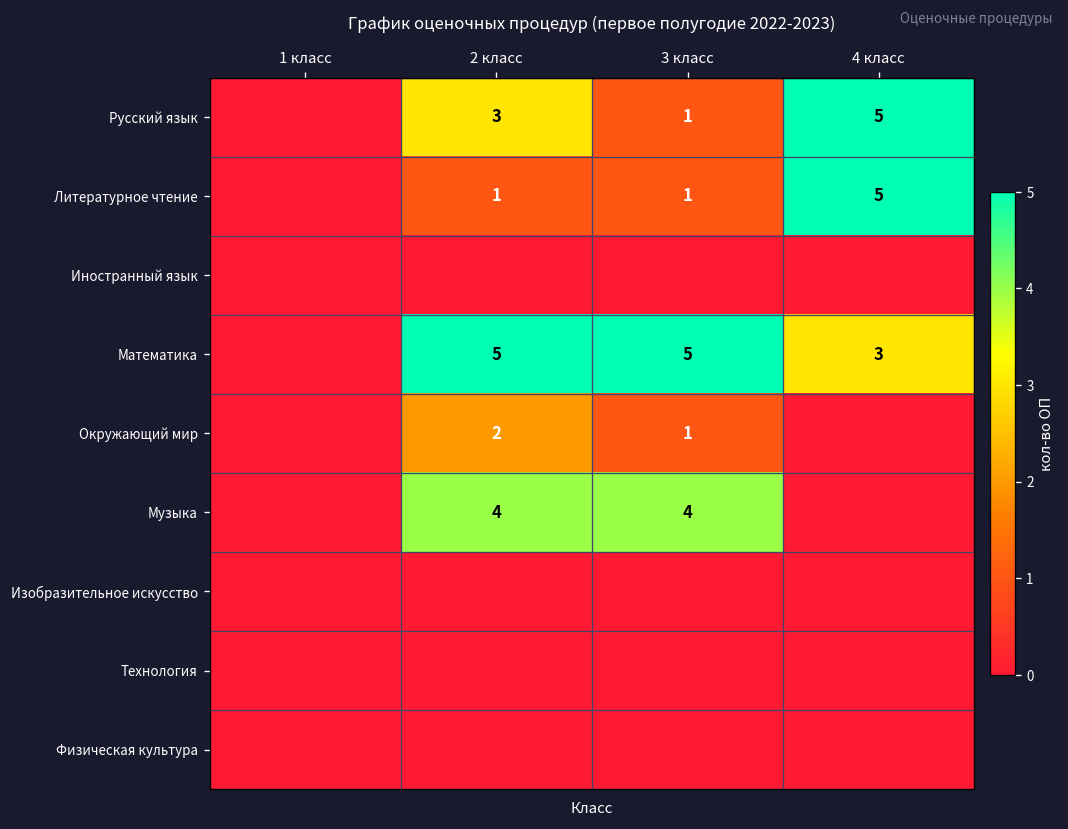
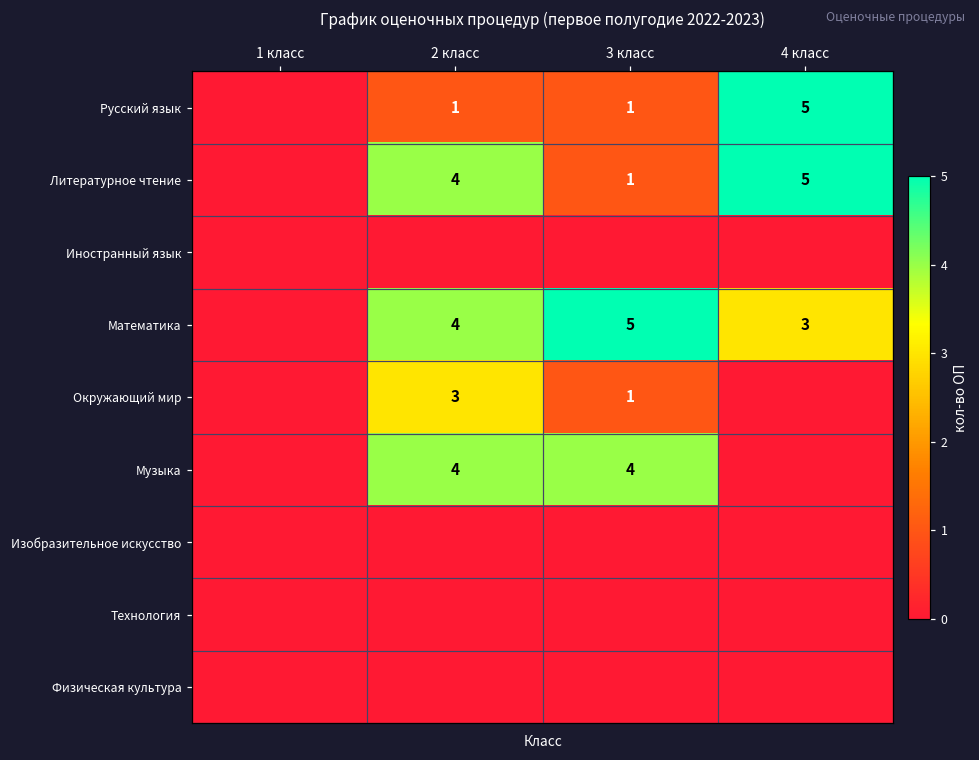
  {
    "Русский язык": {
-     "2 класс": 3,
+     "2 класс": 1,
      "3 класс": 1,
      "4 класс": 5
    },
    "Литературное чтение": {
-     "2 класс": 1,
+     "2 класс": 4,
      "3 класс": 1,
      "4 класс": 5
    },
    "Математика": {
-     "2 класс": 5,
+     "2 класс": 4,
      "3 класс": 5,
      "4 класс": 3
    },
    "Окружающий мир": {
-     "2 класс": 2,
+     "2 класс": 3,
      "3 класс": 1
    },
    "Музыка": {
      "2 класс": 4,
      "3 класс": 4
    }
  }
